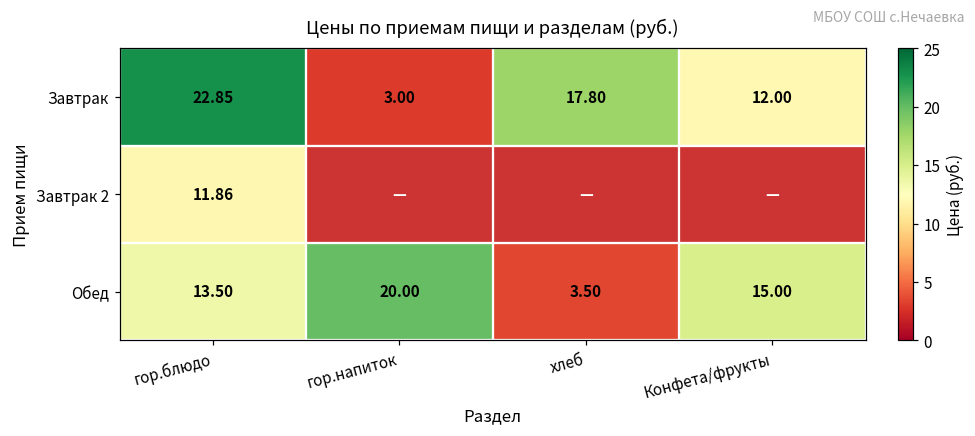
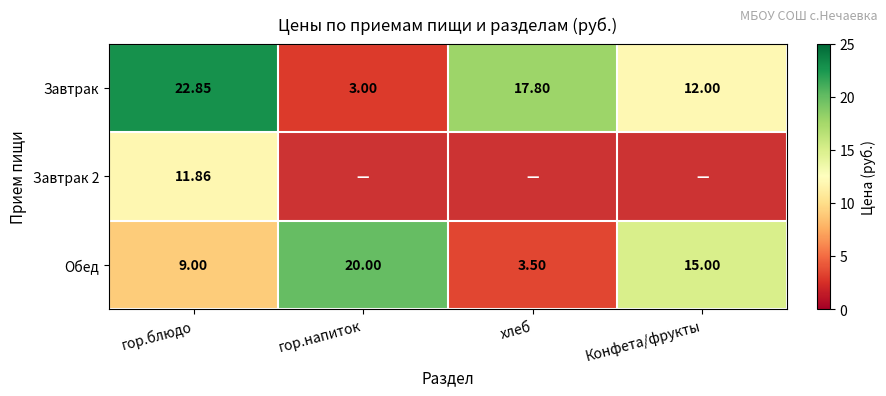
  {
    "Завтрак": {
      "гор.блюдо": 22.85,
      "гор.напиток": 3.00,
      "хлеб": 17.80,
      "Конфета/фрукты": 12.00
    },
    "Завтрак 2": {
      "гор.блюдо": 11.86
    },
    "Обед": {
-     "гор.блюдо": 13.50,
+     "гор.блюдо": 9.00,
      "гор.напиток": 20.00,
      "хлеб": 3.50,
      "Конфета/фрукты": 15.00
    }
  }
